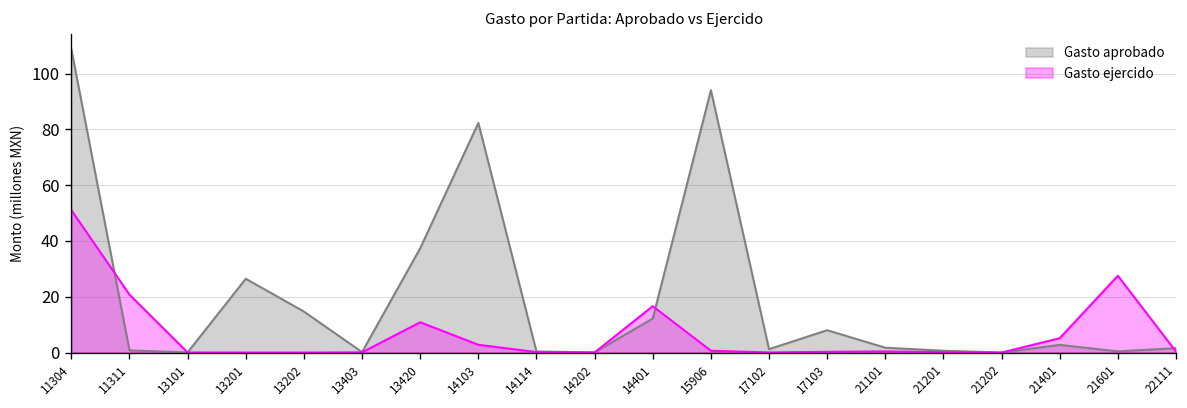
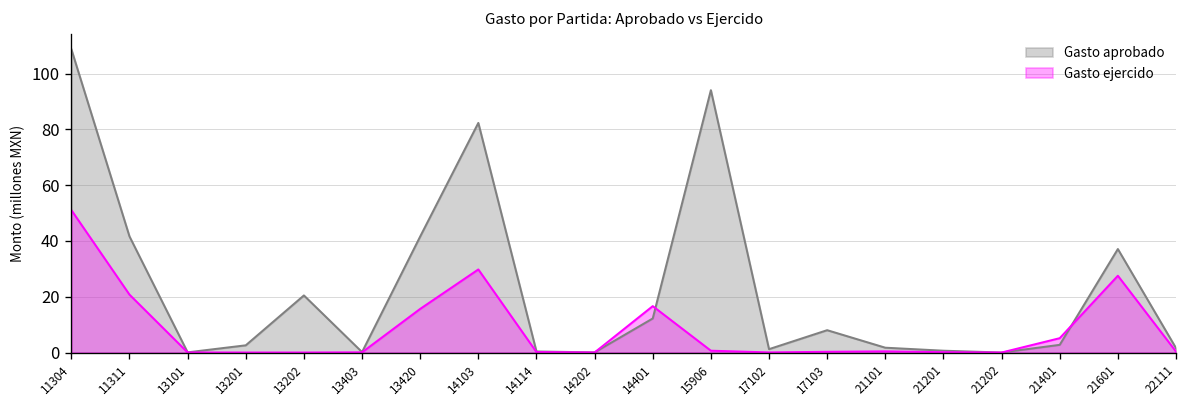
  {
    "Gasto aprobado": {
      "11304": 109,
-     "11311": 1,
-     "13201": 26,
-     "13202": 15,
-     "13420": 37,
+     "11311": 42,
+     "13201": 3,
+     "13202": 20,
+     "13420": 42,
      "14103": 82,
      "14401": 12,
      "15906": 94,
      "17102": 1,
      "17103": 8,
      "21101": 2,
      "21401": 3,
-     "21601": 0,
+     "21601": 37,
      "22111": 2
    },
    "Gasto ejercido": {
      "11304": 51,
      "11311": 21,
      "13201": 0,
      "13202": 0,
-     "13420": 11,
-     "14103": 3,
+     "13420": 16,
+     "14103": 30,
      "14401": 17,
      "15906": 1,
      "17102": 0,
      "17103": 0,
      "21101": 0,
      "21401": 5,
      "21601": 28,
      "22111": 0
    }
  }
